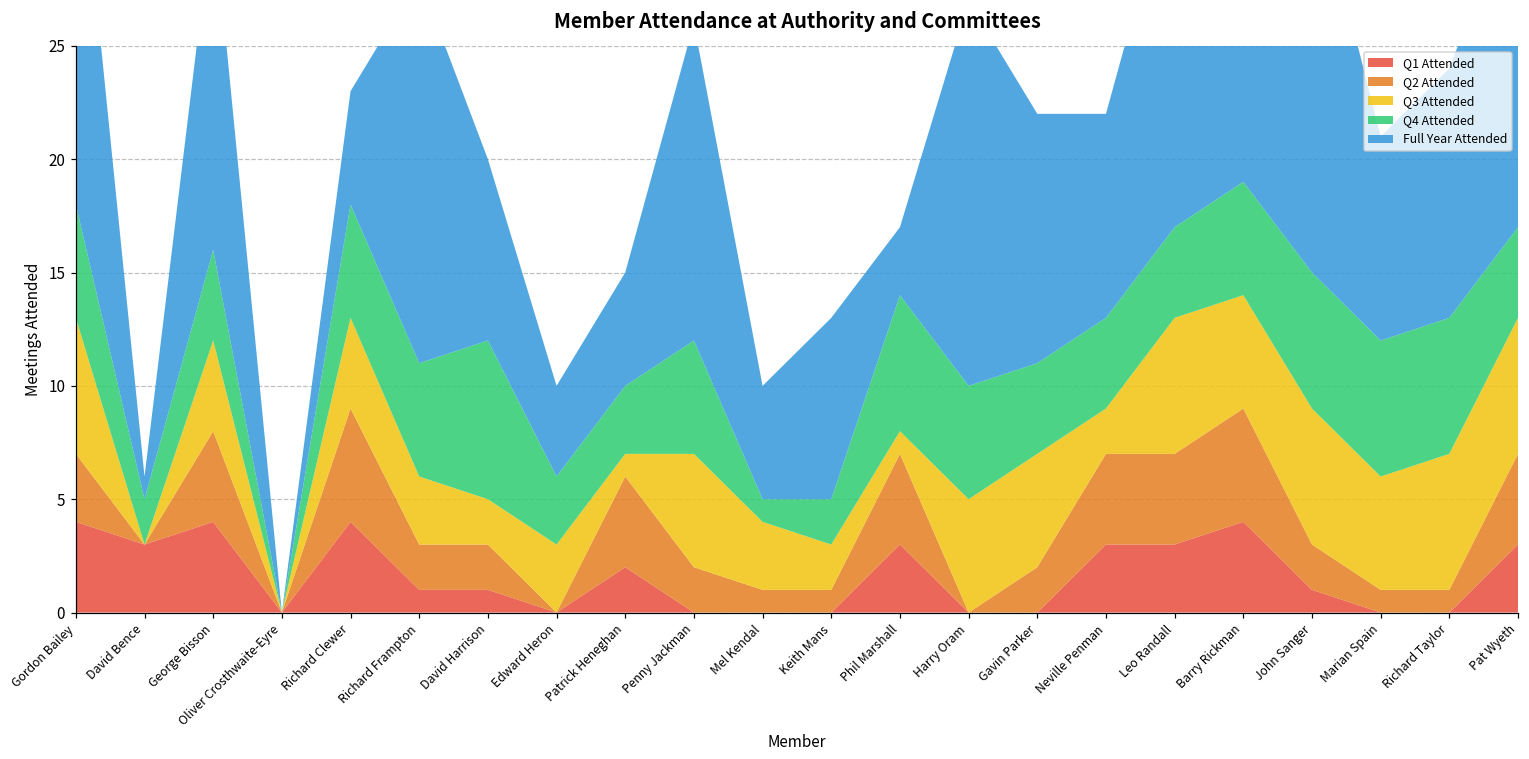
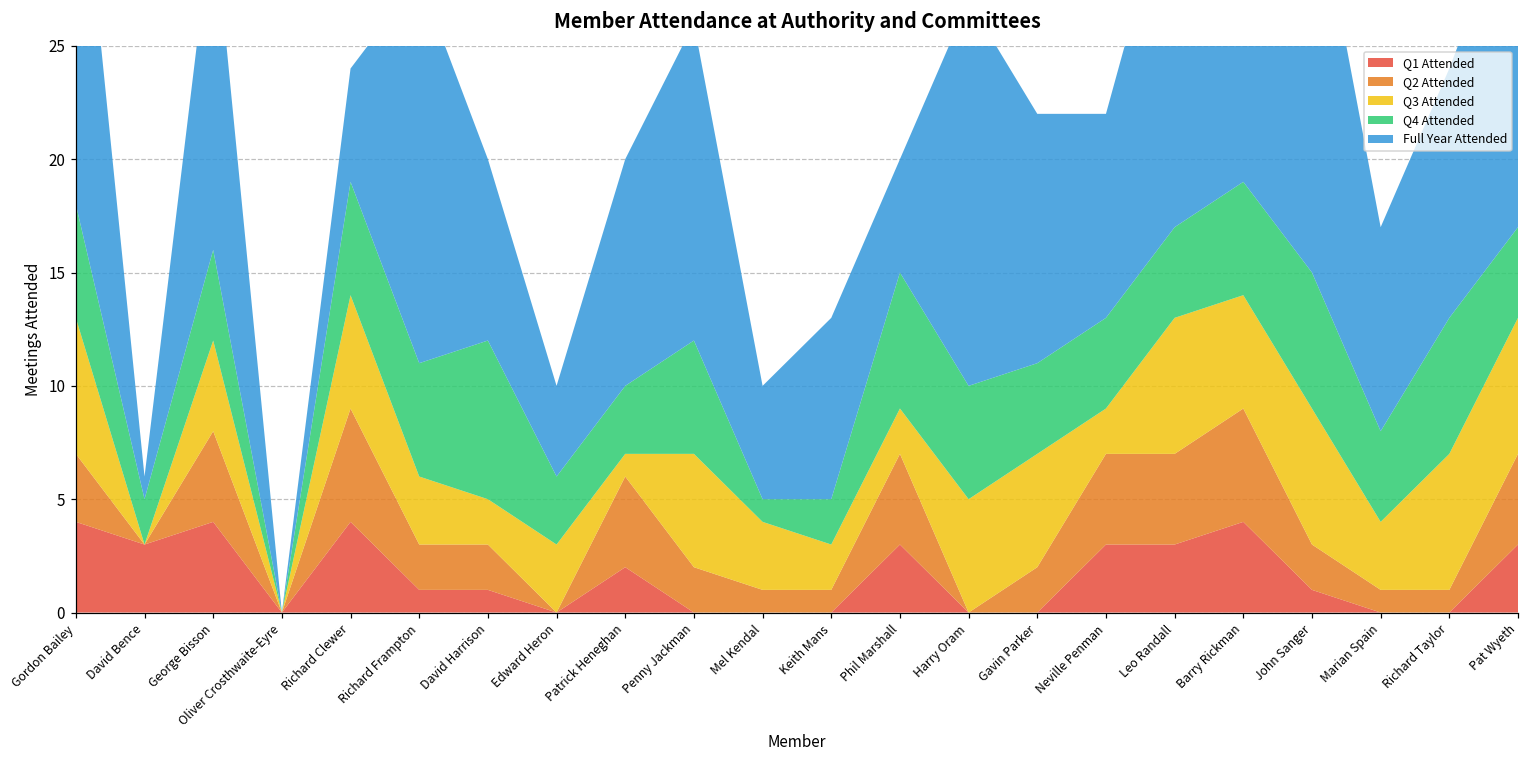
  {
    "Q3 Attended": {
      "Gordon Bailey": 6,
      "George Bisson": 4,
-     "Richard Clewer": 4,
+     "Richard Clewer": 5,
      "Richard Frampton": 3,
      "David Harrison": 2,
      "Edward Heron": 3,
      "Patrick Heneghan": 1,
      "Penny Jackman": 5,
      "Mel Kendal": 3,
      "Keith Mans": 2,
-     "Phil Marshall": 1,
+     "Phil Marshall": 2,
      "Harry Oram": 5,
      "Gavin Parker": 5,
      "Neville Penman": 2,
      "Leo Randall": 6,
      "Barry Rickman": 5,
      "John Sanger": 6,
-     "Marian Spain": 5,
+     "Marian Spain": 3,
      "Richard Taylor": 6,
      "Pat Wyeth": 6
    },
    "Q4 Attended": {
      "Gordon Bailey": 5,
      "David Bence": 2,
      "George Bisson": 4,
      "Richard Clewer": 5,
      "Richard Frampton": 5,
      "David Harrison": 7,
      "Edward Heron": 3,
      "Patrick Heneghan": 3,
      "Penny Jackman": 5,
      "Mel Kendal": 1,
      "Keith Mans": 2,
      "Phil Marshall": 6,
      "Harry Oram": 5,
      "Gavin Parker": 4,
      "Neville Penman": 4,
      "Leo Randall": 4,
      "Barry Rickman": 5,
      "John Sanger": 6,
-     "Marian Spain": 6,
+     "Marian Spain": 4,
      "Richard Taylor": 6,
      "Pat Wyeth": 4
    },
    "Full Year Attended": {
      "David Bence": 1,
      "Richard Clewer": 5,
      "David Harrison": 8,
      "Edward Heron": 4,
-     "Patrick Heneghan": 5,
+     "Patrick Heneghan": 10,
      "Mel Kendal": 5,
      "Keith Mans": 8,
-     "Phil Marshall": 3,
+     "Phil Marshall": 5,
      "Gavin Parker": 11,
      "Neville Penman": 9
    }
  }
